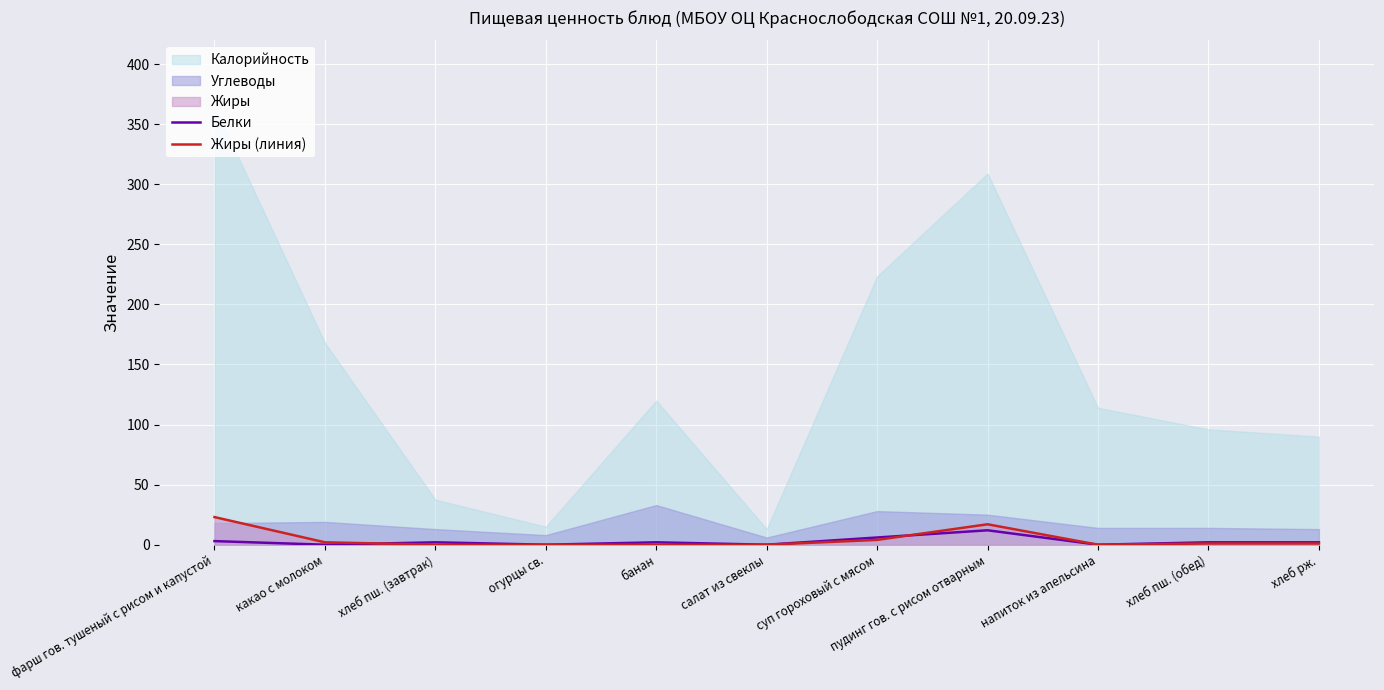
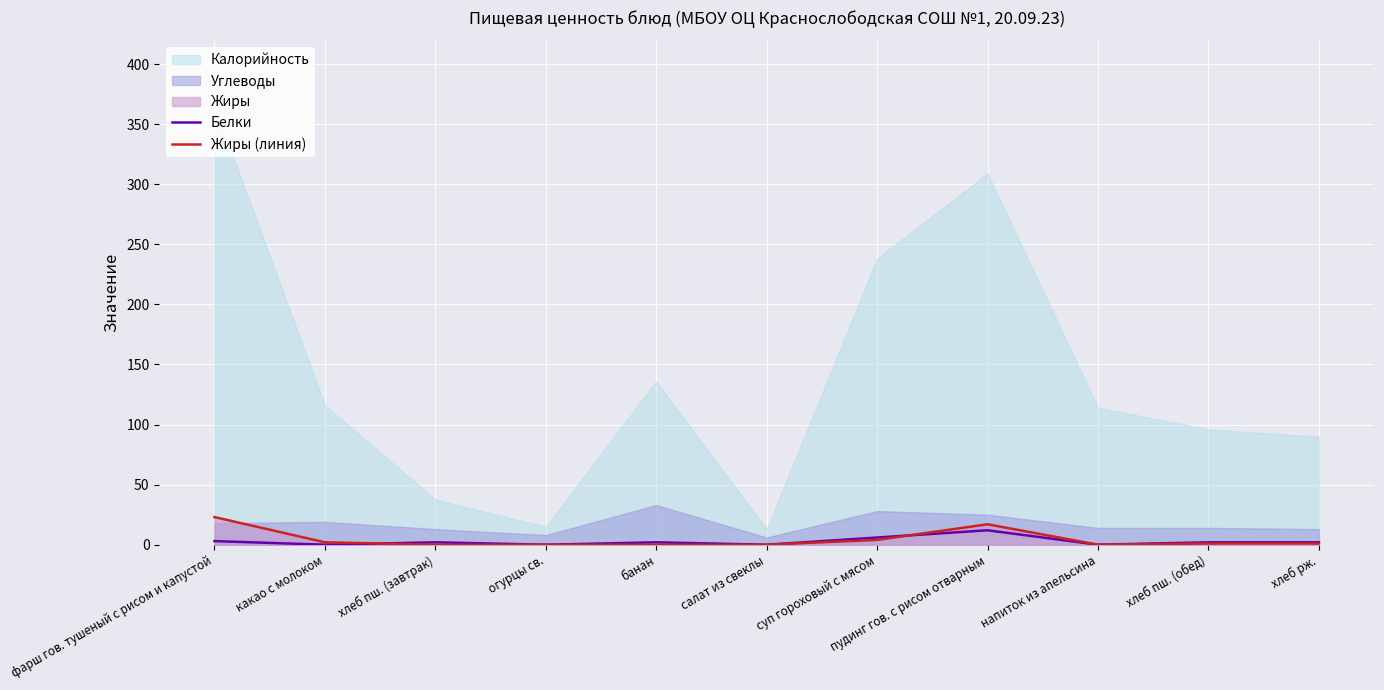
  {
    "Белки": {
      "фарш гов. тушеный с рисом и капустой": 3,
      "пудинг гов. с рисом отварным": 12
    },
    "Калорийность": {
-     "какао с молоком": 168,
+     "какао с молоком": 116,
      "хлеб пш. (завтрак)": 38,
      "огурцы св.": 15,
-     "банан": 120,
+     "банан": 136,
      "салат из свеклы": 13,
-     "суп гороховый с мясом": 223,
+     "суп гороховый с мясом": 238,
      "пудинг гов. с рисом отварным": 309,
      "напиток из апельсина": 114,
      "хлеб пш. (обед)": 96,
      "хлеб рж.": 90
    }
  }
